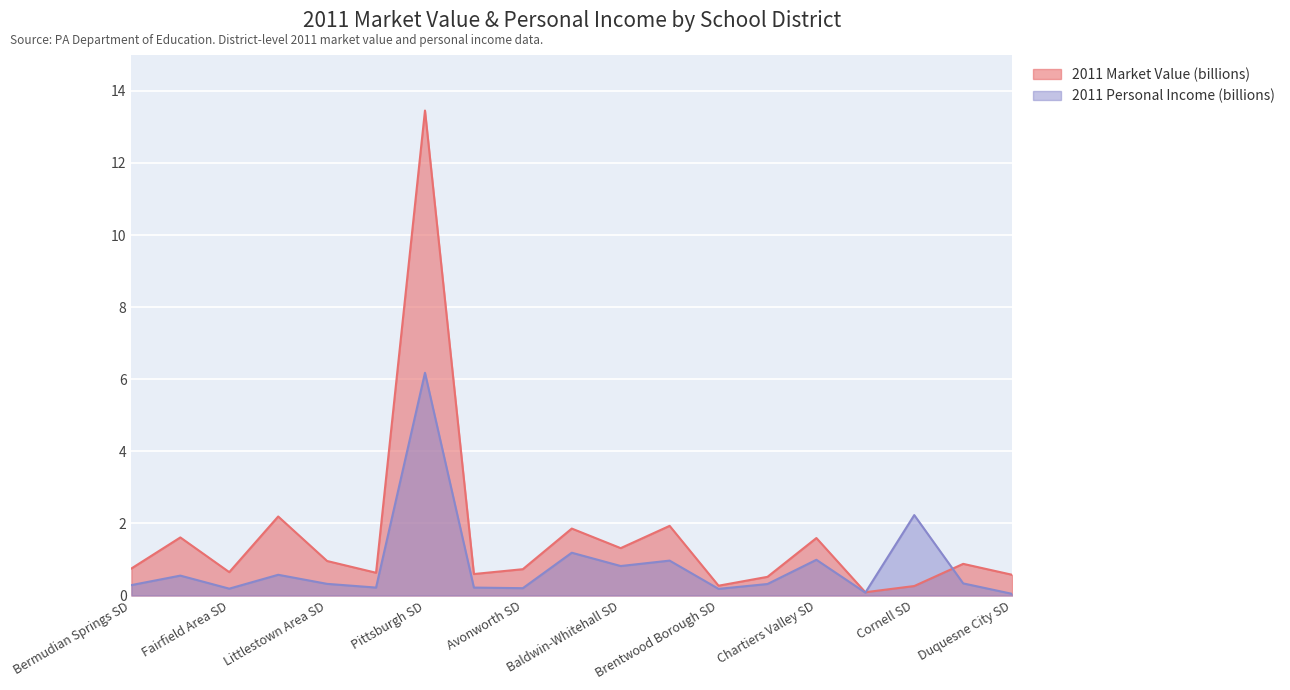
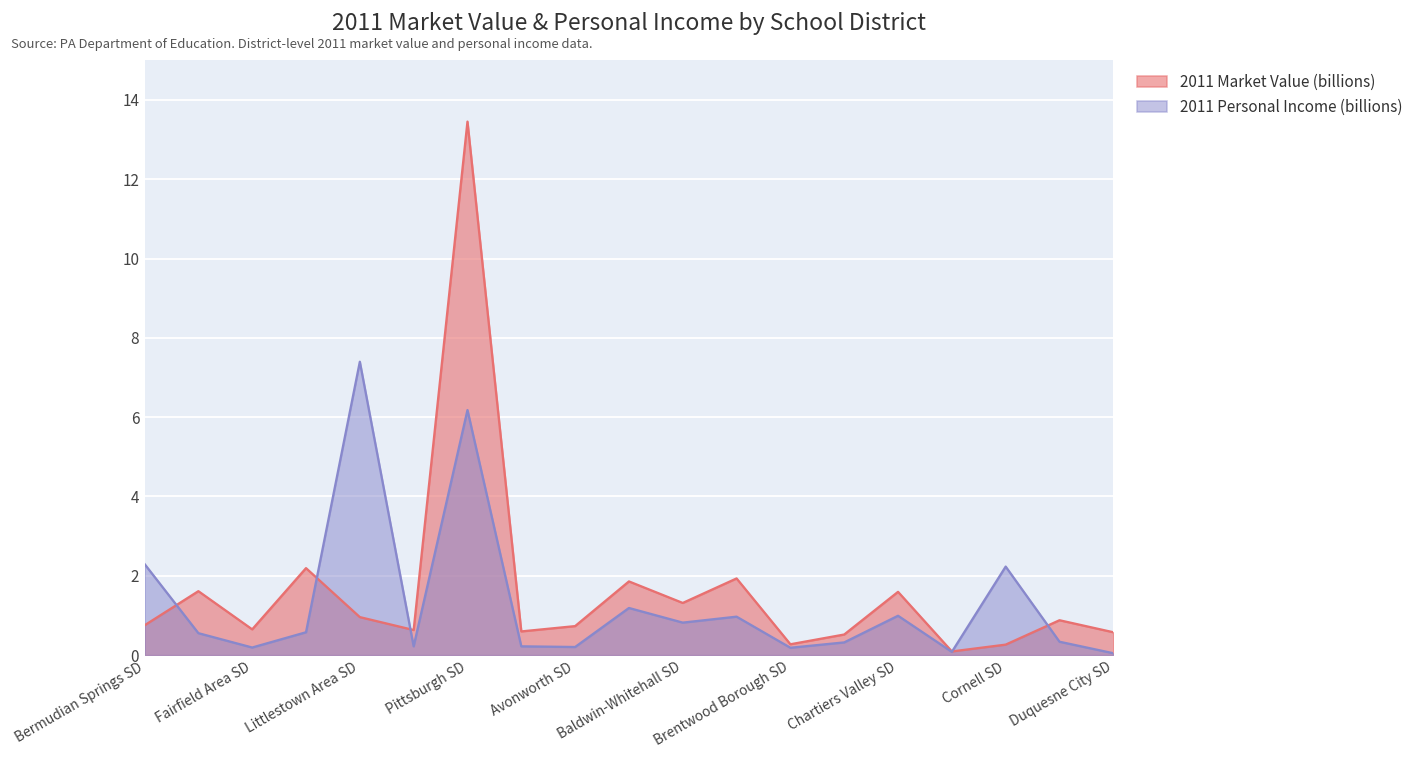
  {
    "2011 Market Value (billions)": {
      "Bermudian Springs SD": 0.8,
      "Fairfield Area SD": 0.6,
      "Littlestown Area SD": 1.0,
      "Pittsburgh SD": 13.5,
      "Avonworth SD": 0.7,
      "Baldwin-Whitehall SD": 1.3,
      "Brentwood Borough SD": 0.3,
      "Chartiers Valley SD": 1.6,
      "Cornell SD": 0.3,
      "Duquesne City SD": 0.6
    },
    "2011 Personal Income (billions)": {
-     "Bermudian Springs SD": 0.3,
+     "Bermudian Springs SD": 2.3,
      "Fairfield Area SD": 0.2,
-     "Littlestown Area SD": 0.3,
+     "Littlestown Area SD": 7.4,
      "Pittsburgh SD": 6.2,
      "Avonworth SD": 0.2,
      "Baldwin-Whitehall SD": 0.8,
      "Brentwood Borough SD": 0.2,
      "Chartiers Valley SD": 1.0,
      "Cornell SD": 2.2,
      "Duquesne City SD": 0.0
    }
  }
